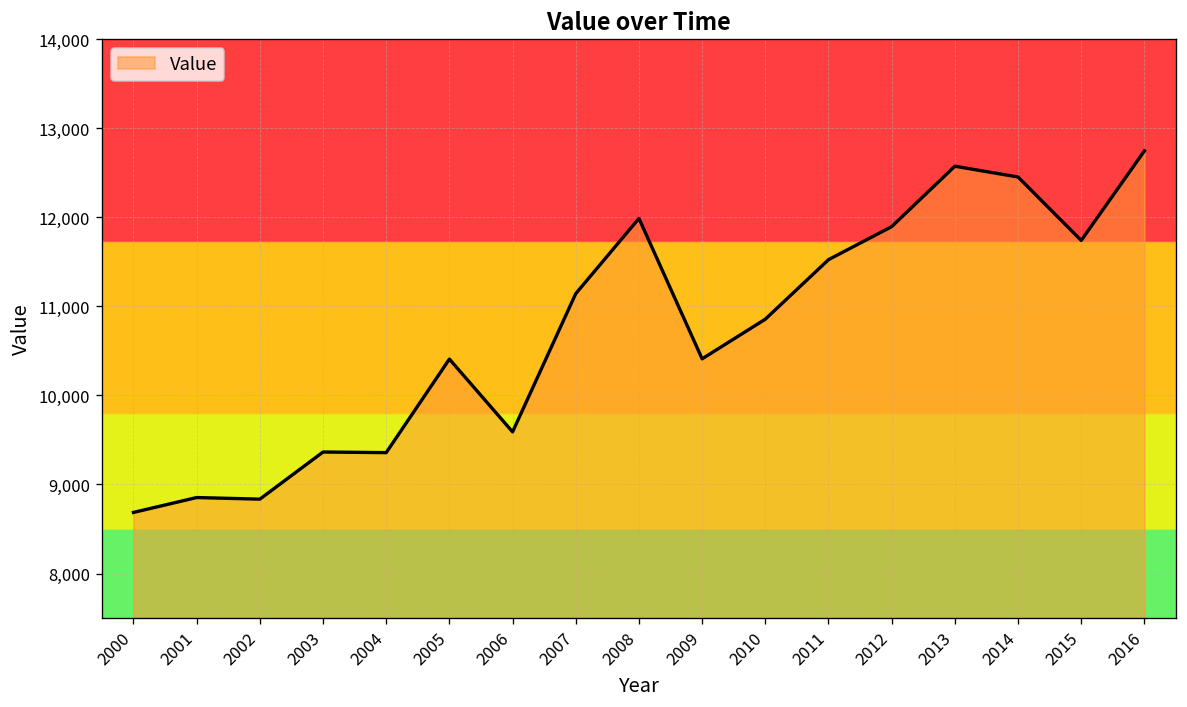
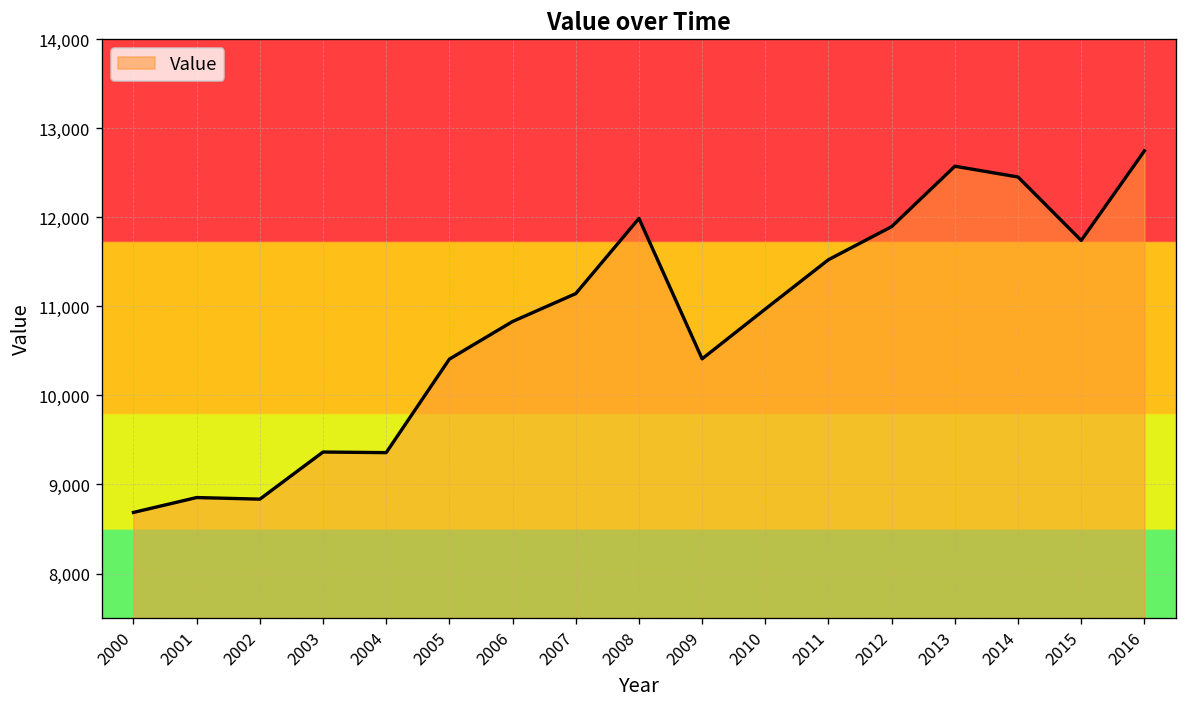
  {
    "2000": "8,700",
    "2001": "8,900",
    "2002": "8,800",
    "2003": "9,400",
    "2004": "9,400",
    "2005": "10,400",
-   "2006": "9,600",
+   "2006": "10,800",
    "2007": "11,100",
    "2008": "12,000",
    "2009": "10,400",
-   "2010": "10,900",
+   "2010": "11,000",
    "2011": "11,500",
    "2012": "11,900",
    "2013": "12,600",
    "2014": "12,500",
    "2015": "11,700",
    "2016": "12,700"
  }
